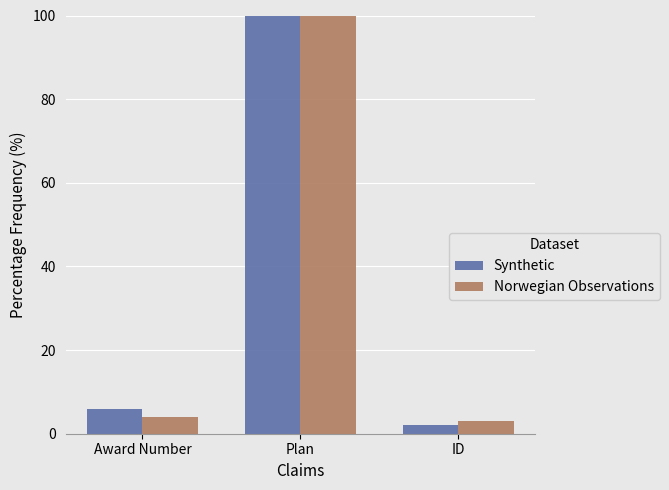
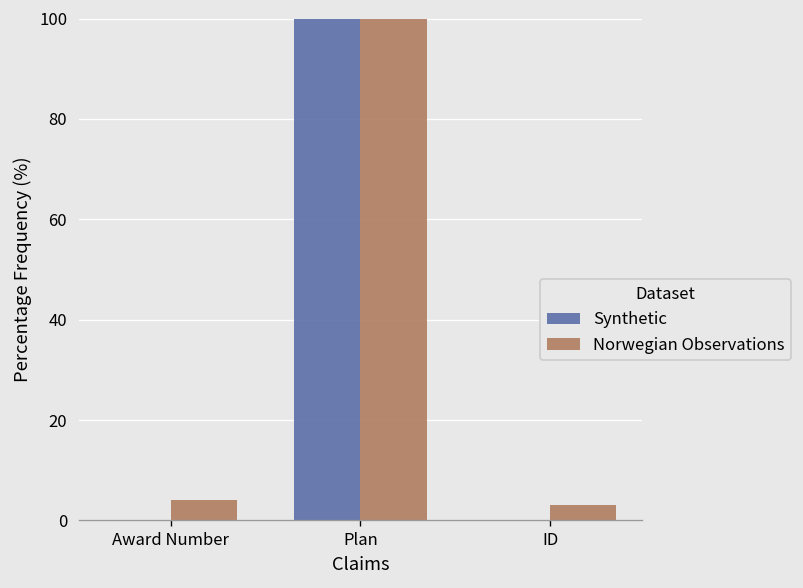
  {
    "Synthetic": {
-     "Award Number": 6,
-     "ID": 2
+     "Award Number": 0,
+     "ID": 0
    },
    "Norwegian Observations": {
      "Award Number": 4,
      "ID": 3
    }
  }
